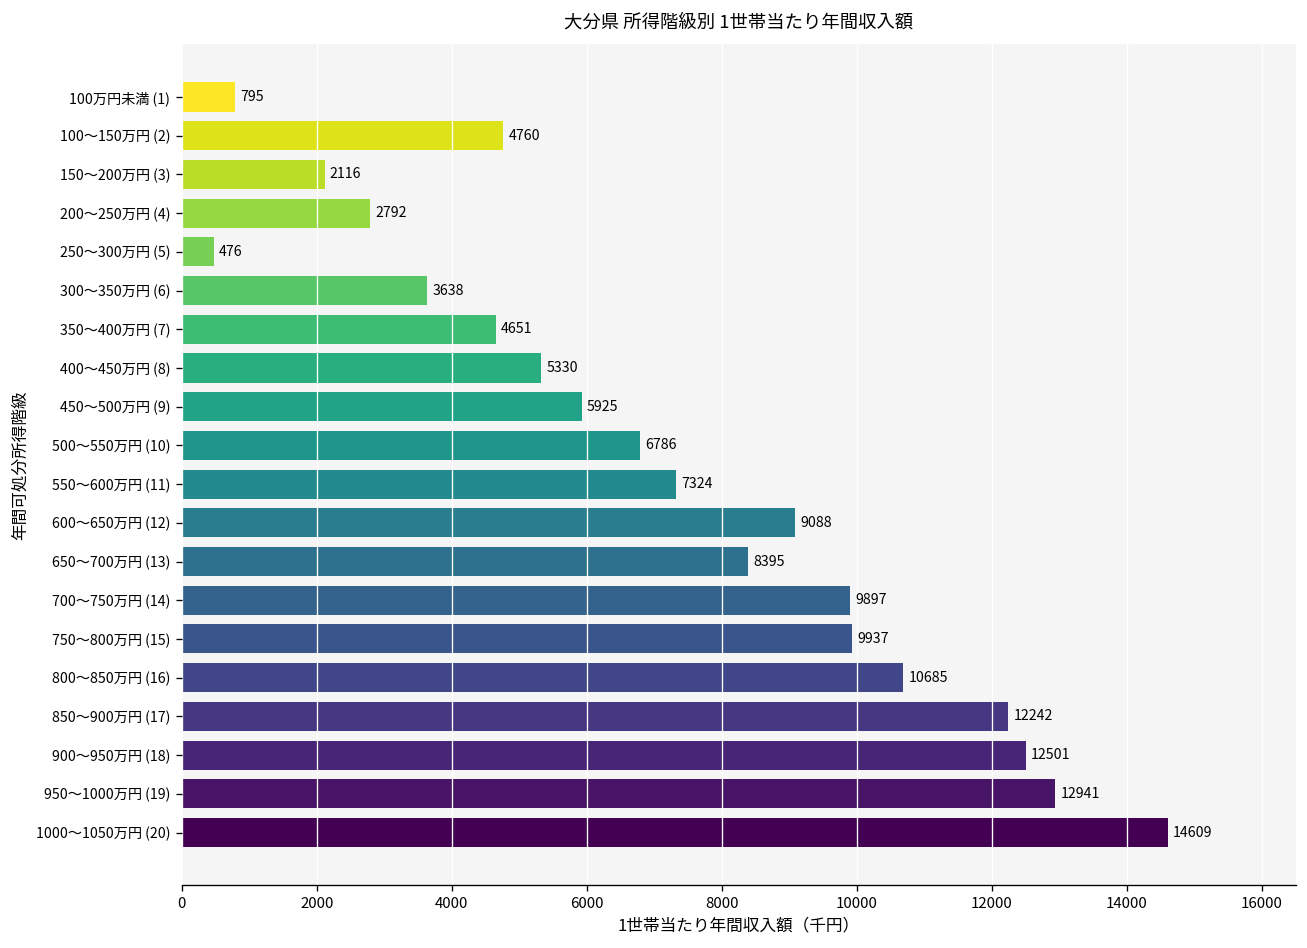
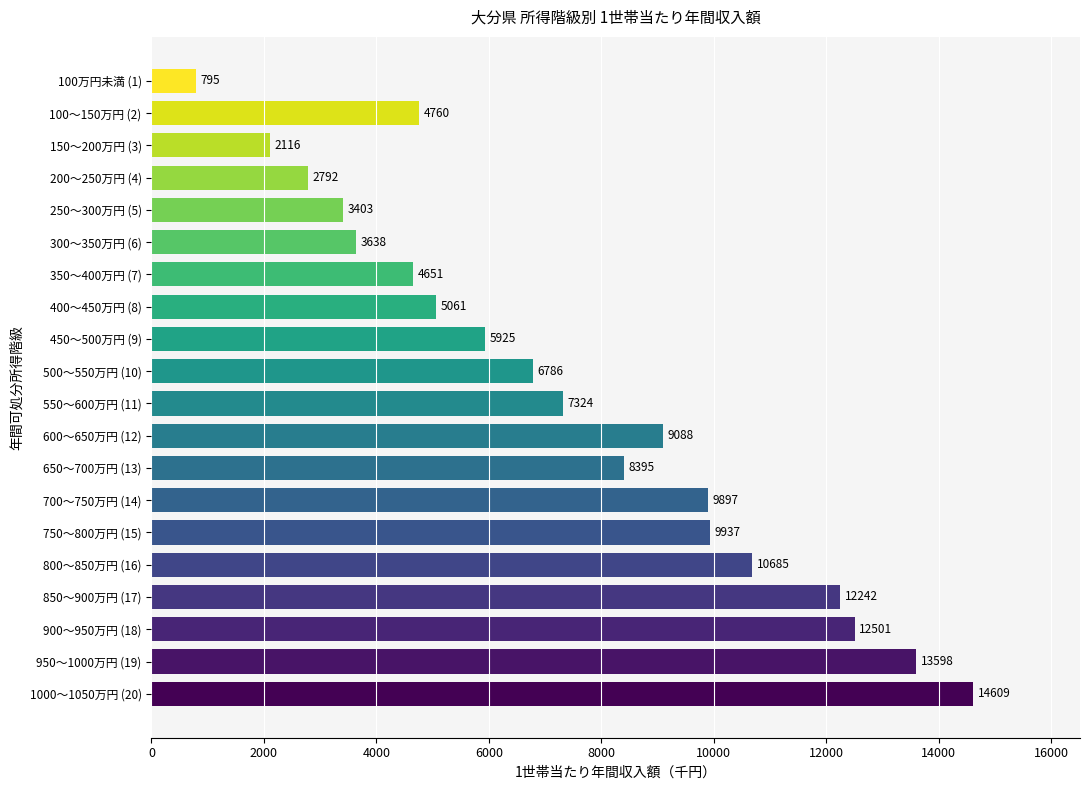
  {
    "100万円未満 (1)": 795,
    "100～150万円 (2)": 4760,
    "150～200万円 (3)": 2116,
    "200～250万円 (4)": 2792,
-   "250～300万円 (5)": 476,
+   "250～300万円 (5)": 3403,
    "300～350万円 (6)": 3638,
    "350～400万円 (7)": 4651,
-   "400～450万円 (8)": 5330,
+   "400～450万円 (8)": 5061,
    "450～500万円 (9)": 5925,
    "500～550万円 (10)": 6786,
    "550～600万円 (11)": 7324,
    "600～650万円 (12)": 9088,
    "650～700万円 (13)": 8395,
    "700～750万円 (14)": 9897,
    "750～800万円 (15)": 9937,
    "800～850万円 (16)": 10685,
    "850～900万円 (17)": 12242,
    "900～950万円 (18)": 12501,
-   "950～1000万円 (19)": 12941,
+   "950～1000万円 (19)": 13598,
    "1000～1050万円 (20)": 14609
  }
